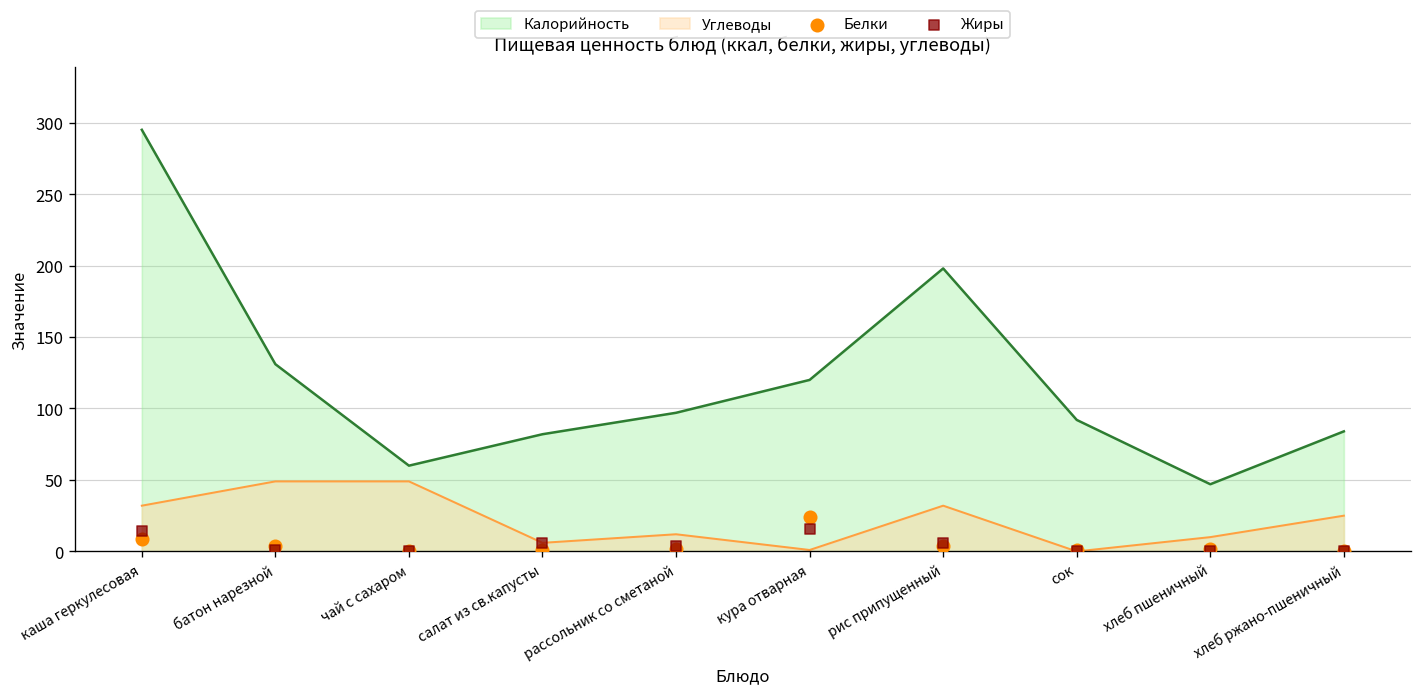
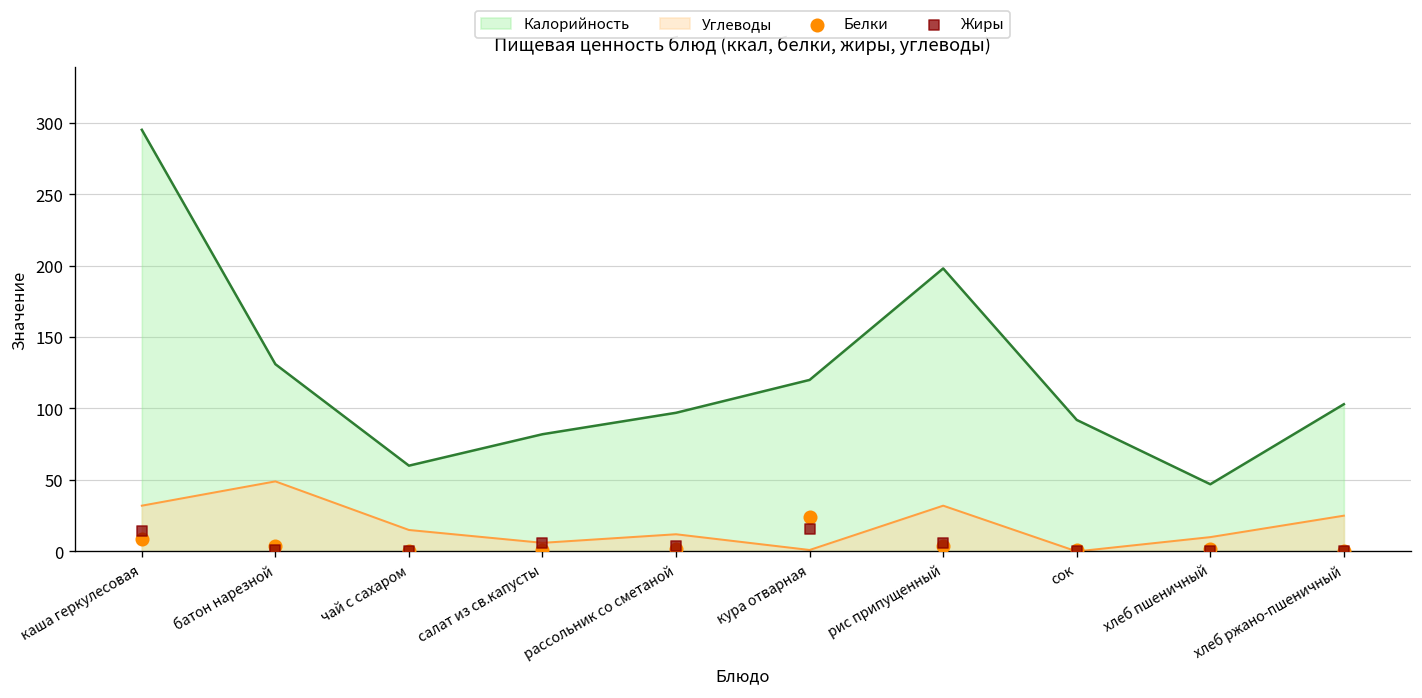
  {
    "Калорийность": {
      "каша геркулесовая": 295,
      "батон нарезной": 131,
      "чай с сахаром": 60,
      "салат из св.капусты": 82,
      "рассольник со сметаной": 97,
      "кура отварная": 120,
      "рис припущенный": 198,
      "сок": 92,
      "хлеб пшеничный": 47,
-     "хлеб ржано-пшеничный": 84
+     "хлеб ржано-пшеничный": 103
    },
    "Углеводы": {
      "каша геркулесовая": 32,
      "батон нарезной": 49,
-     "чай с сахаром": 49,
+     "чай с сахаром": 15,
      "рассольник со сметаной": 12,
      "кура отварная": 1,
      "рис припущенный": 32,
      "хлеб пшеничный": 10,
      "хлеб ржано-пшеничный": 25
    }
  }
